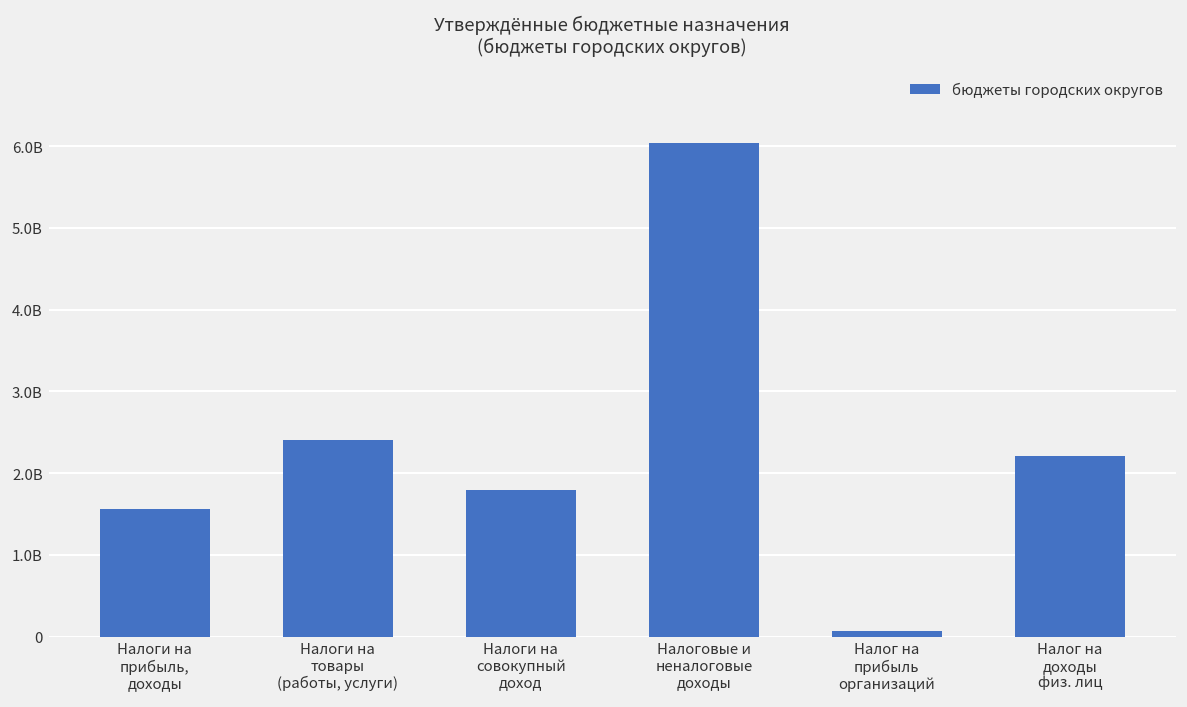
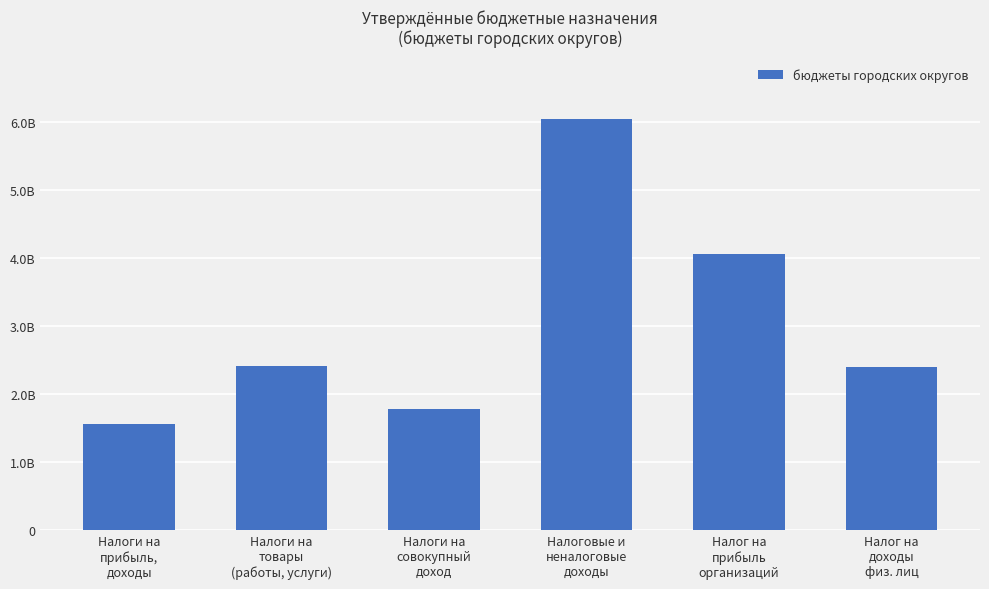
  {
    "Налоги на прибыль, доходы": 1600000000,
    "Налоги на товары (работы, услуги)": 2400000000,
    "Налоги на совокупный доход": 1800000000,
    "Налоговые и неналоговые доходы": 6000000000,
-   "Налог на прибыль организаций": 100000000,
-   "Налог на доходы физ. лиц": 2200000000
+   "Налог на прибыль организаций": 4100000000,
+   "Налог на доходы физ. лиц": 2400000000
  }
